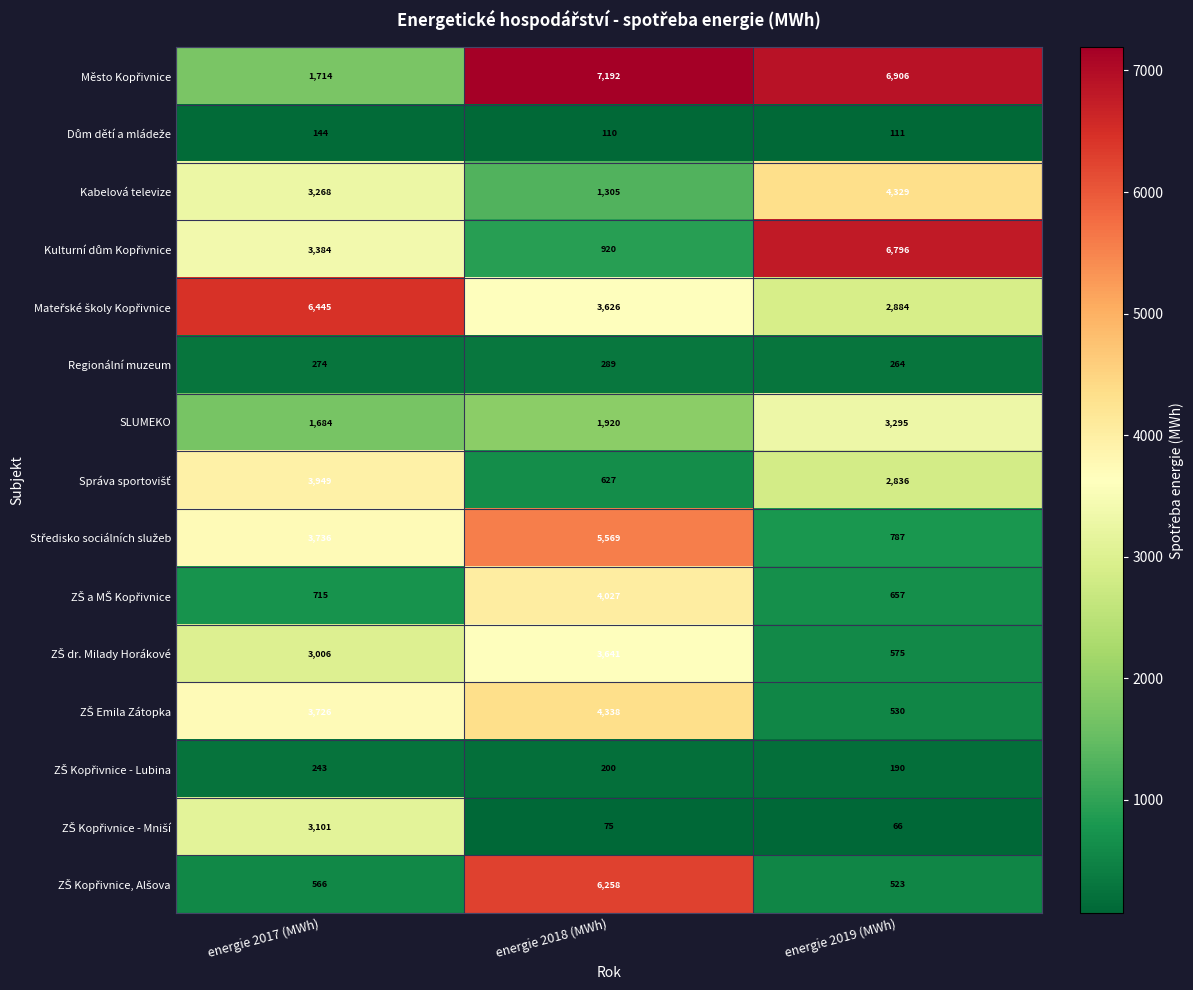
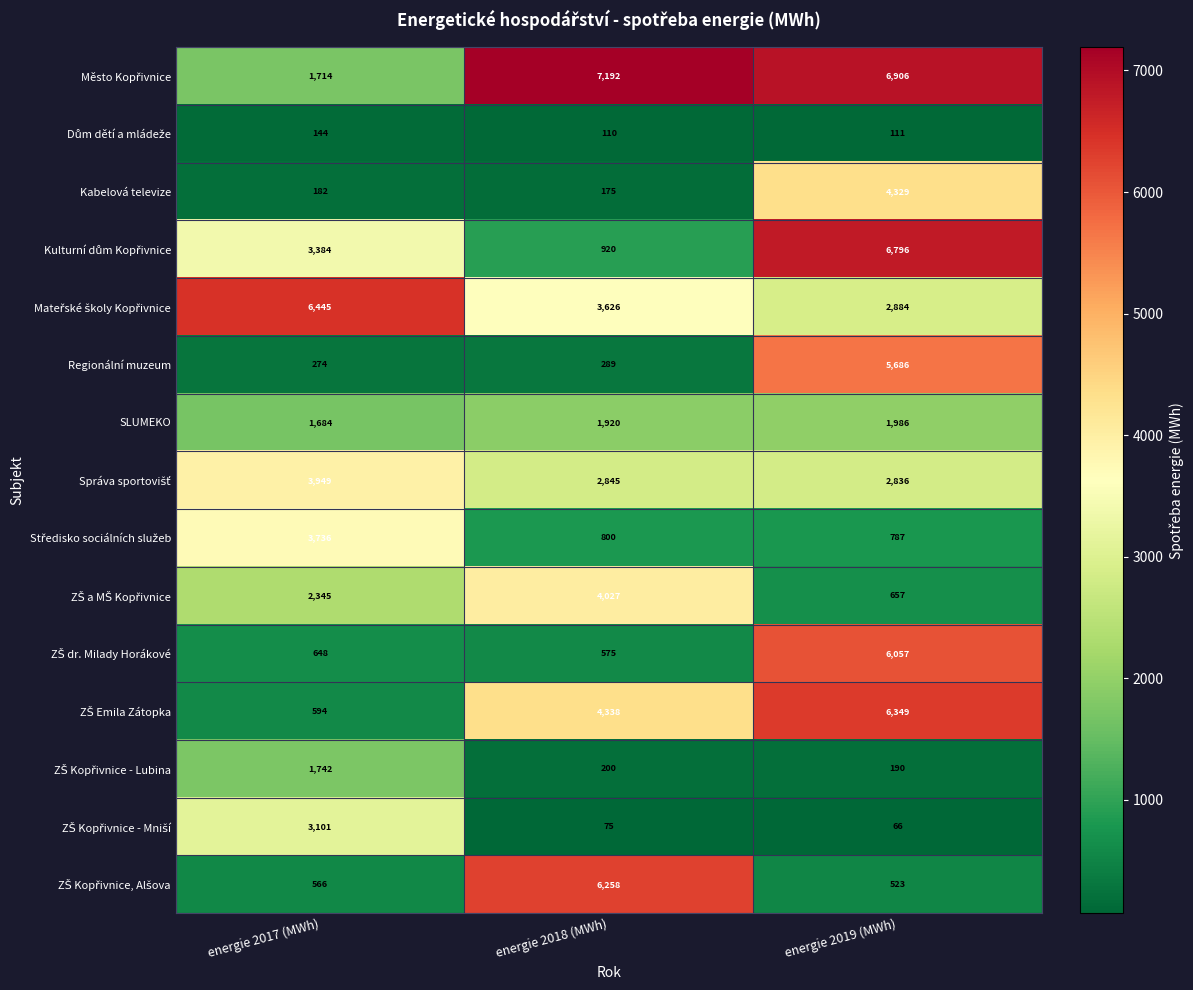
  {
    "Město Kopřivnice": {
      "energie 2017 (MWh)": "1,714",
      "energie 2018 (MWh)": "7,192",
      "energie 2019 (MWh)": "6,906"
    },
    "Dům dětí a mládeže": {
      "energie 2017 (MWh)": "144",
      "energie 2018 (MWh)": "110",
      "energie 2019 (MWh)": "111"
    },
    "Kabelová televize": {
-     "energie 2017 (MWh)": "3,268",
-     "energie 2018 (MWh)": "1,305",
+     "energie 2017 (MWh)": "182",
+     "energie 2018 (MWh)": "175",
      "energie 2019 (MWh)": "4,329"
    },
    "Kulturní dům Kopřivnice": {
      "energie 2017 (MWh)": "3,384",
      "energie 2018 (MWh)": "920",
      "energie 2019 (MWh)": "6,796"
    },
    "Mateřské školy Kopřivnice": {
      "energie 2017 (MWh)": "6,445",
      "energie 2018 (MWh)": "3,626",
      "energie 2019 (MWh)": "2,884"
    },
    "Regionální muzeum": {
      "energie 2017 (MWh)": "274",
      "energie 2018 (MWh)": "289",
-     "energie 2019 (MWh)": "264"
+     "energie 2019 (MWh)": "5,686"
    },
    "SLUMEKO": {
      "energie 2017 (MWh)": "1,684",
      "energie 2018 (MWh)": "1,920",
-     "energie 2019 (MWh)": "3,295"
+     "energie 2019 (MWh)": "1,986"
    },
    "Správa sportovišť": {
      "energie 2017 (MWh)": "3,949",
-     "energie 2018 (MWh)": "627",
+     "energie 2018 (MWh)": "2,845",
      "energie 2019 (MWh)": "2,836"
    },
    "Středisko sociálních služeb": {
      "energie 2017 (MWh)": "3,736",
-     "energie 2018 (MWh)": "5,569",
+     "energie 2018 (MWh)": "800",
      "energie 2019 (MWh)": "787"
    },
    "ZŠ a MŠ Kopřivnice": {
-     "energie 2017 (MWh)": "715",
+     "energie 2017 (MWh)": "2,345",
      "energie 2018 (MWh)": "4,027",
      "energie 2019 (MWh)": "657"
    },
    "ZŠ dr. Milady Horákové": {
-     "energie 2017 (MWh)": "3,006",
-     "energie 2018 (MWh)": "3,641",
-     "energie 2019 (MWh)": "575"
+     "energie 2017 (MWh)": "648",
+     "energie 2018 (MWh)": "575",
+     "energie 2019 (MWh)": "6,057"
    },
    "ZŠ Emila Zátopka": {
-     "energie 2017 (MWh)": "3,726",
+     "energie 2017 (MWh)": "594",
      "energie 2018 (MWh)": "4,338",
-     "energie 2019 (MWh)": "530"
+     "energie 2019 (MWh)": "6,349"
    },
    "ZŠ Kopřivnice - Lubina": {
-     "energie 2017 (MWh)": "243",
+     "energie 2017 (MWh)": "1,742",
      "energie 2018 (MWh)": "200",
      "energie 2019 (MWh)": "190"
    },
    "ZŠ Kopřivnice - Mniší": {
      "energie 2017 (MWh)": "3,101",
      "energie 2018 (MWh)": "75",
      "energie 2019 (MWh)": "66"
    },
    "ZŠ Kopřivnice, Alšova": {
      "energie 2017 (MWh)": "566",
      "energie 2018 (MWh)": "6,258",
      "energie 2019 (MWh)": "523"
    }
  }
